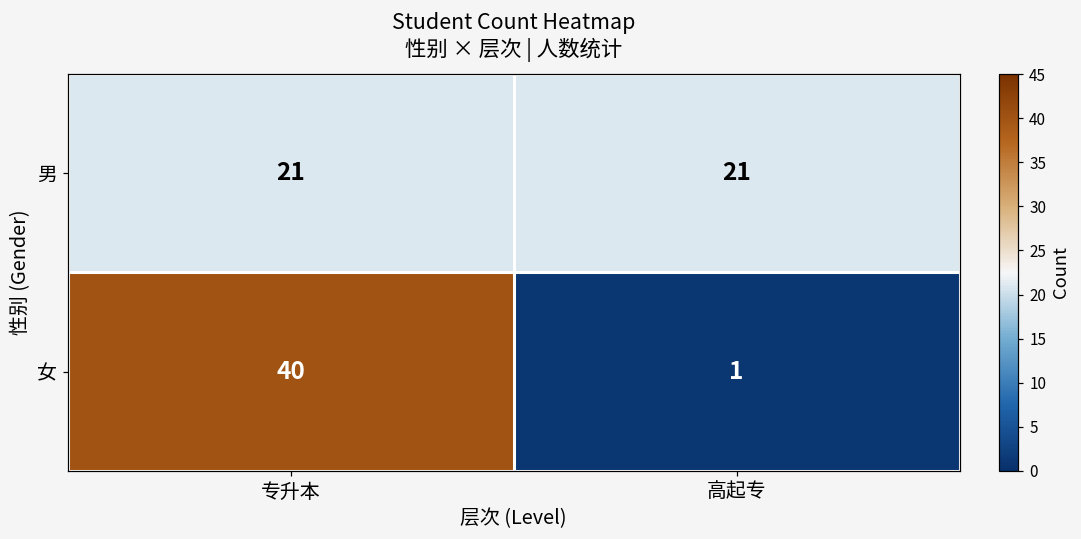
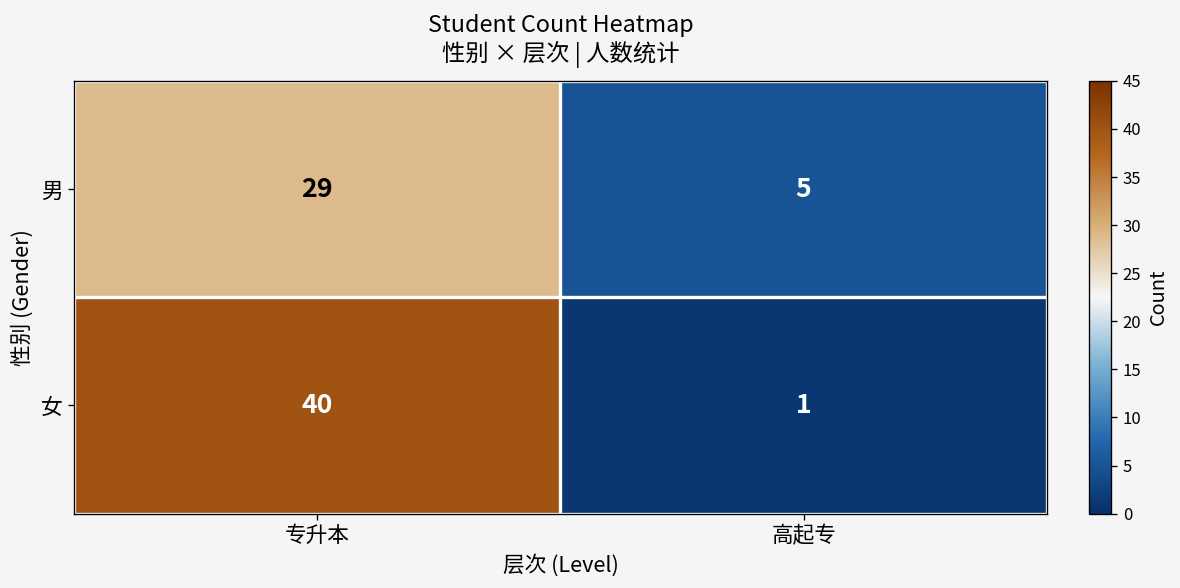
  {
    "男": {
-     "专升本": 21,
-     "高起专": 21
+     "专升本": 29,
+     "高起专": 5
    },
    "女": {
      "专升本": 40,
      "高起专": 1
    }
  }
